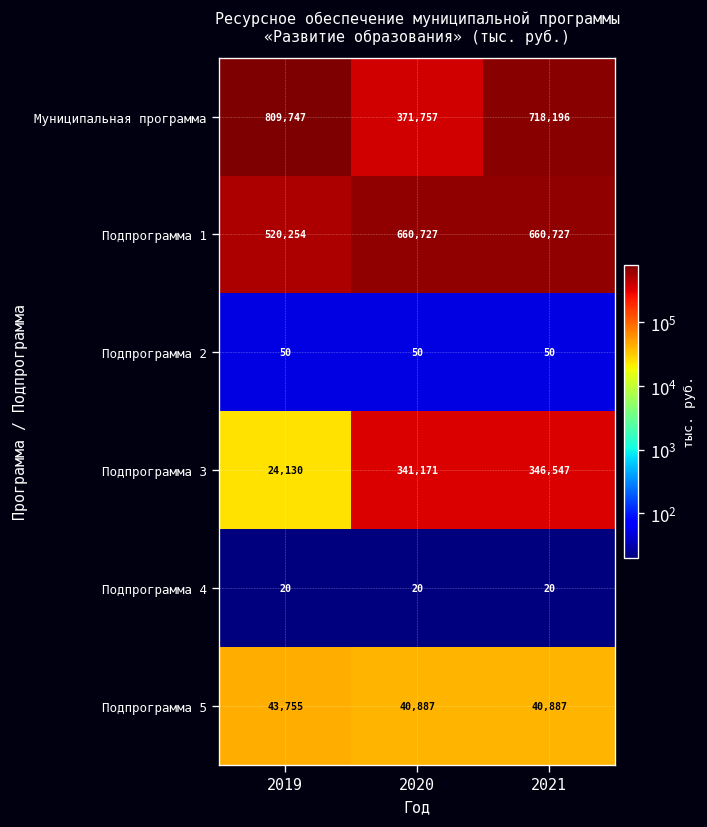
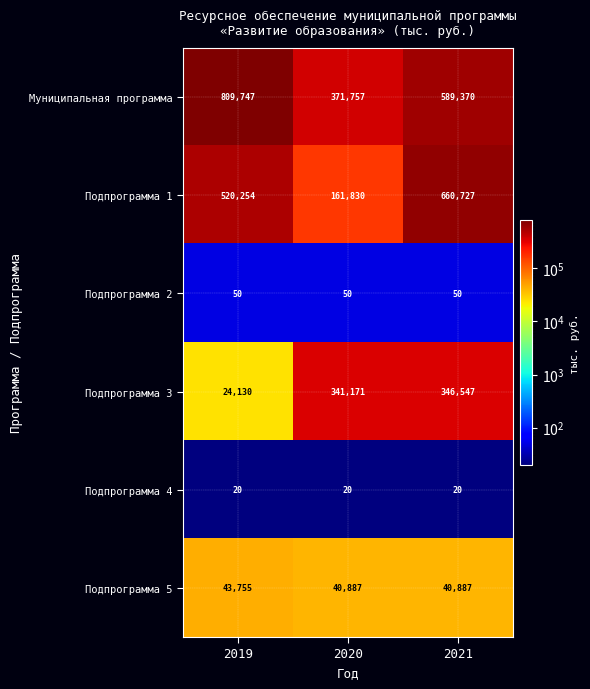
  {
    "Муниципальная программа": {
      "2019": "809,747",
      "2020": "371,757",
-     "2021": "718,196"
+     "2021": "589,370"
    },
    "Подпрограмма 1": {
      "2019": "520,254",
-     "2020": "660,727",
+     "2020": "161,830",
      "2021": "660,727"
    },
    "Подпрограмма 2": {
      "2019": "50",
      "2020": "50",
      "2021": "50"
    },
    "Подпрограмма 3": {
      "2019": "24,130",
      "2020": "341,171",
      "2021": "346,547"
    },
    "Подпрограмма 4": {
      "2019": "20",
      "2020": "20",
      "2021": "20"
    },
    "Подпрограмма 5": {
      "2019": "43,755",
      "2020": "40,887",
      "2021": "40,887"
    }
  }
